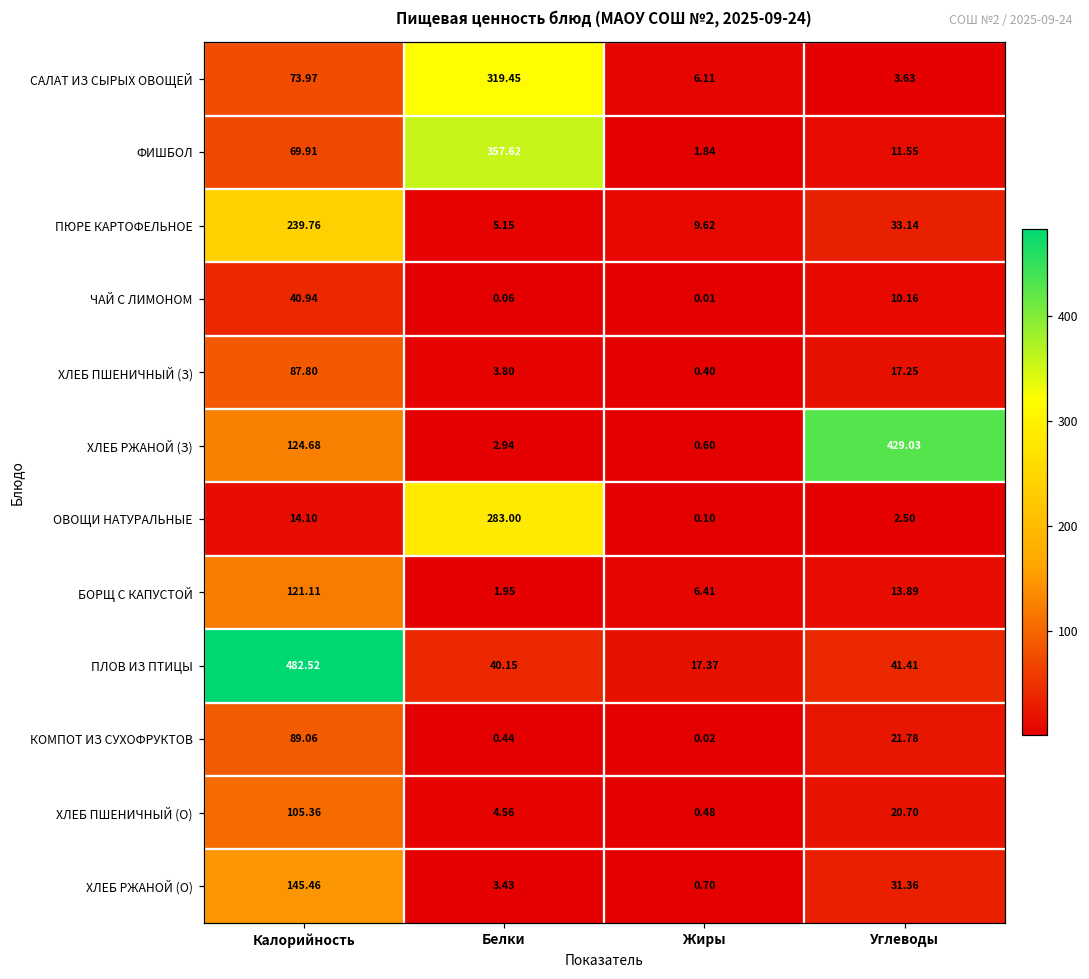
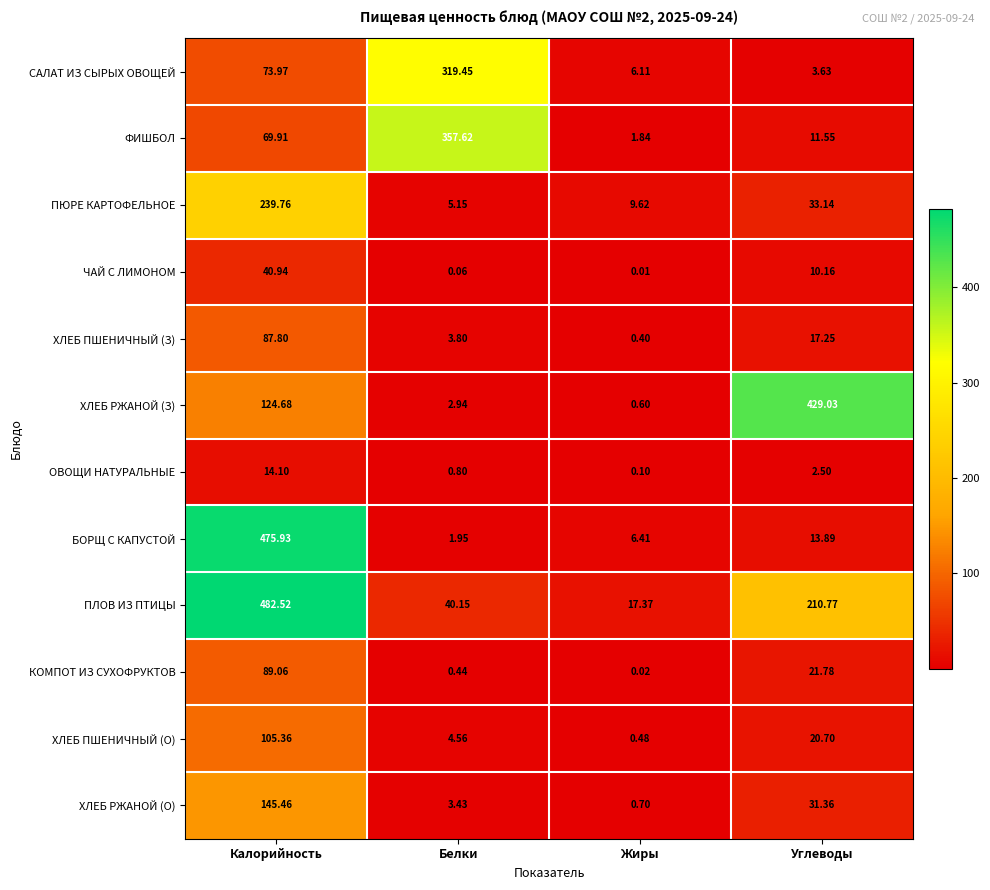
  {
    "САЛАТ ИЗ СЫРЫХ ОВОЩЕЙ": {
      "Калорийность": 73.97,
      "Белки": 319.45,
      "Жиры": 6.11,
      "Углеводы": 3.63
    },
    "ФИШБОЛ": {
      "Калорийность": 69.91,
      "Белки": 357.62,
      "Жиры": 1.84,
      "Углеводы": 11.55
    },
    "ПЮРЕ КАРТОФЕЛЬНОЕ": {
      "Калорийность": 239.76,
      "Белки": 5.15,
      "Жиры": 9.62,
      "Углеводы": 33.14
    },
    "ЧАЙ С ЛИМОНОМ": {
      "Калорийность": 40.94,
      "Белки": 0.06,
      "Жиры": 0.01,
      "Углеводы": 10.16
    },
    "ХЛЕБ ПШЕНИЧНЫЙ (З)": {
      "Калорийность": 87.80,
      "Белки": 3.80,
      "Жиры": 0.40,
      "Углеводы": 17.25
    },
    "ХЛЕБ РЖАНОЙ (З)": {
      "Калорийность": 124.68,
      "Белки": 2.94,
      "Жиры": 0.60,
      "Углеводы": 429.03
    },
    "ОВОЩИ НАТУРАЛЬНЫЕ": {
      "Калорийность": 14.10,
-     "Белки": 283.00,
+     "Белки": 0.80,
      "Жиры": 0.10,
      "Углеводы": 2.50
    },
    "БОРЩ С КАПУСТОЙ": {
-     "Калорийность": 121.11,
+     "Калорийность": 475.93,
      "Белки": 1.95,
      "Жиры": 6.41,
      "Углеводы": 13.89
    },
    "ПЛОВ ИЗ ПТИЦЫ": {
      "Калорийность": 482.52,
      "Белки": 40.15,
      "Жиры": 17.37,
-     "Углеводы": 41.41
+     "Углеводы": 210.77
    },
    "КОМПОТ ИЗ СУХОФРУКТОВ": {
      "Калорийность": 89.06,
      "Белки": 0.44,
      "Жиры": 0.02,
      "Углеводы": 21.78
    },
    "ХЛЕБ ПШЕНИЧНЫЙ (О)": {
      "Калорийность": 105.36,
      "Белки": 4.56,
      "Жиры": 0.48,
      "Углеводы": 20.70
    },
    "ХЛЕБ РЖАНОЙ (О)": {
      "Калорийность": 145.46,
      "Белки": 3.43,
      "Жиры": 0.70,
      "Углеводы": 31.36
    }
  }
